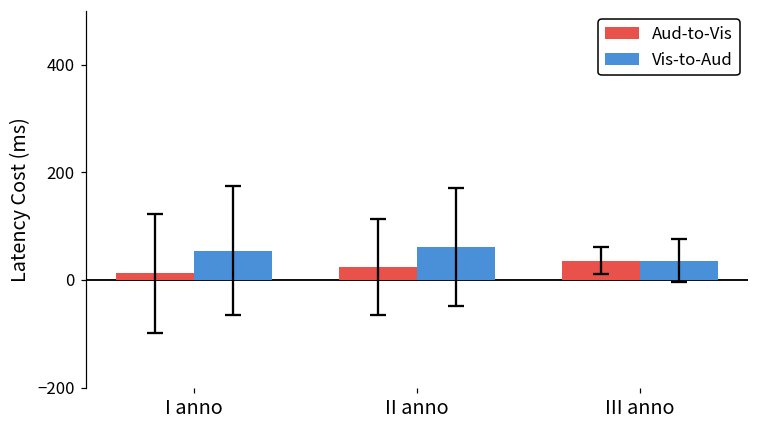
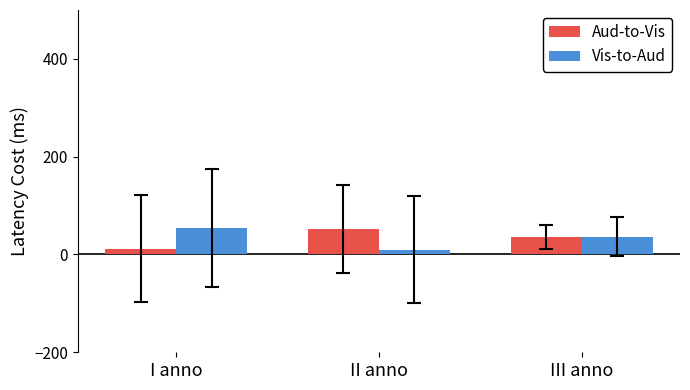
  {
    "Aud-to-Vis": {
      "I anno": 10,
-     "II anno": 20,
+     "II anno": 50,
      "III anno": 40
    },
    "Vis-to-Aud": {
      "I anno": 50,
-     "II anno": 60,
+     "II anno": 10,
      "III anno": 40
    }
  }
